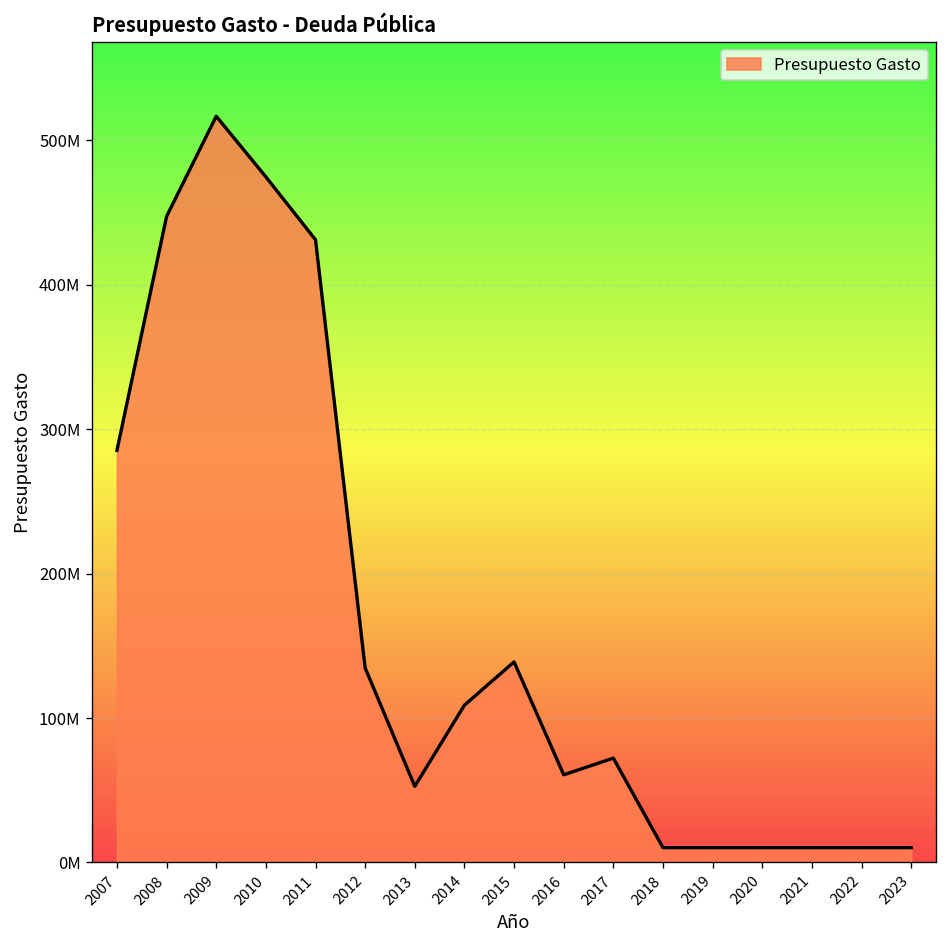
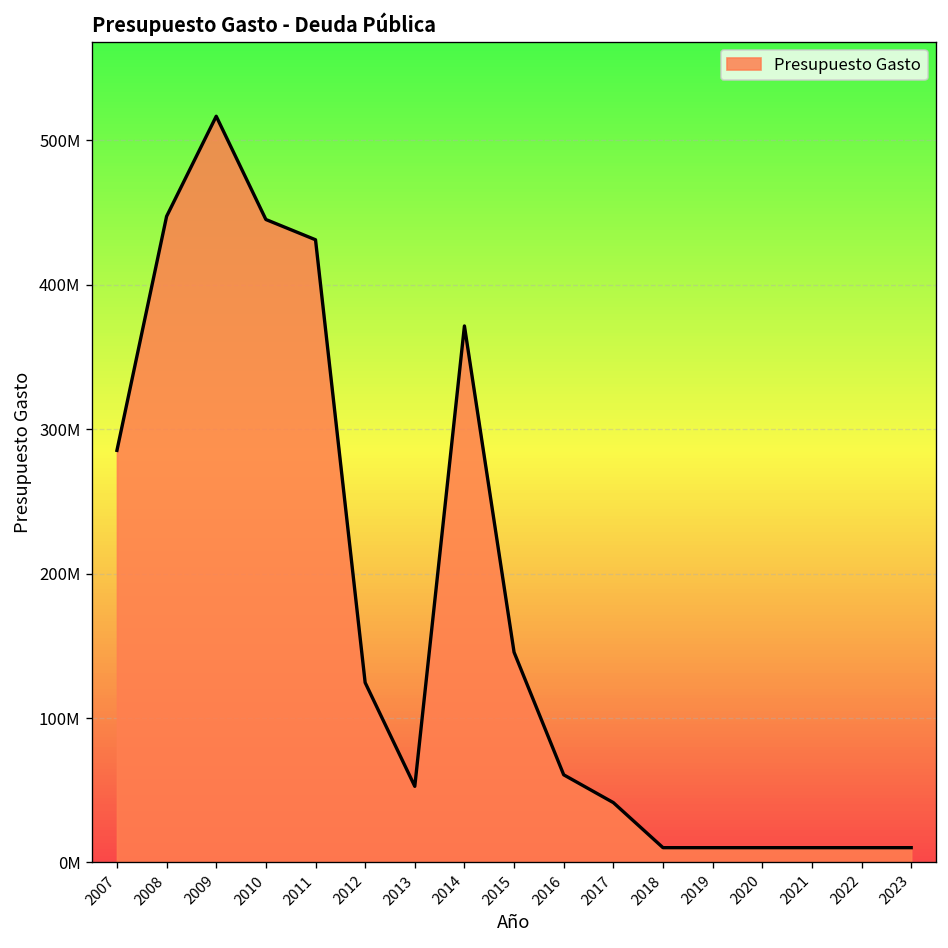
  {
    "2007": 285000000,
    "2008": 447000000,
    "2009": 517000000,
-   "2010": 475000000,
+   "2010": 445000000,
    "2011": 431000000,
-   "2012": 135000000,
+   "2012": 125000000,
    "2013": 53000000,
-   "2014": 109000000,
-   "2015": 139000000,
+   "2014": 372000000,
+   "2015": 146000000,
    "2016": 61000000,
-   "2017": 72000000,
+   "2017": 41000000,
    "2018": 10000000,
    "2019": 10000000,
    "2020": 10000000,
    "2021": 10000000,
    "2022": 10000000,
    "2023": 10000000
  }
